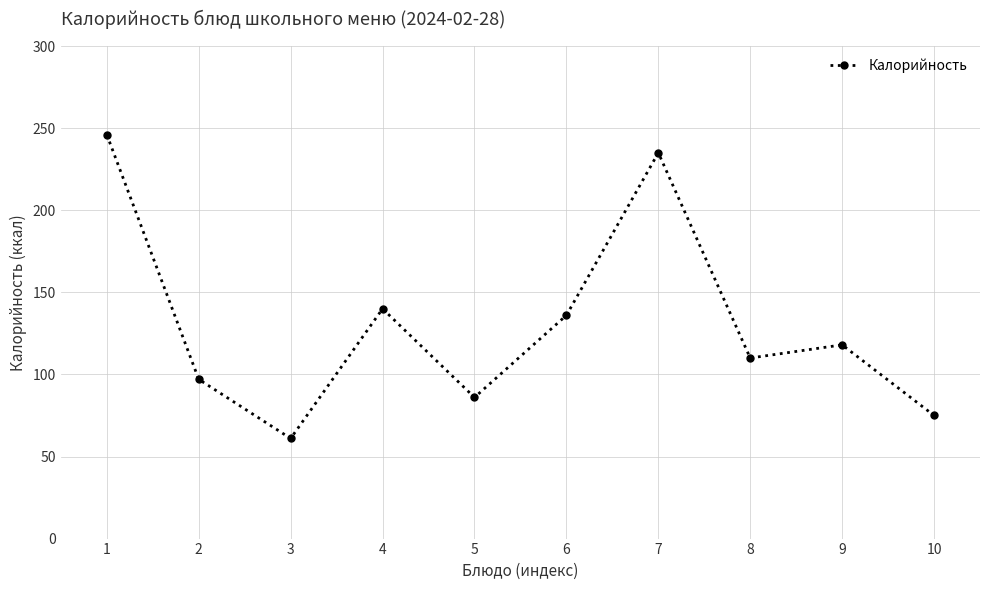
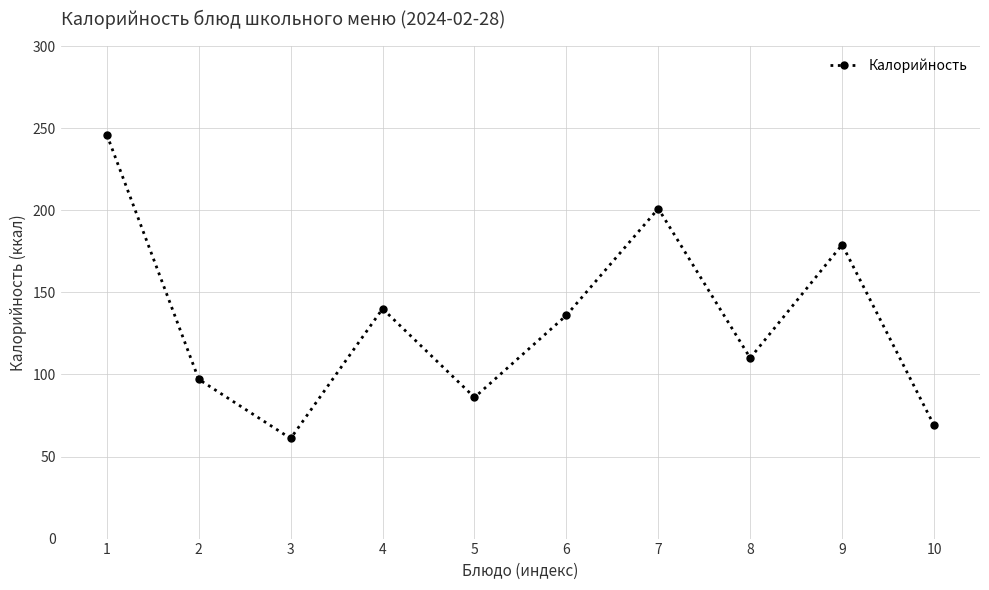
  {
    "1": 246,
    "2": 97,
    "3": 61,
    "4": 140,
    "5": 86,
    "6": 136,
-   "7": 235,
+   "7": 201,
    "8": 110,
-   "9": 118,
-   "10": 75
+   "9": 179,
+   "10": 69
  }
